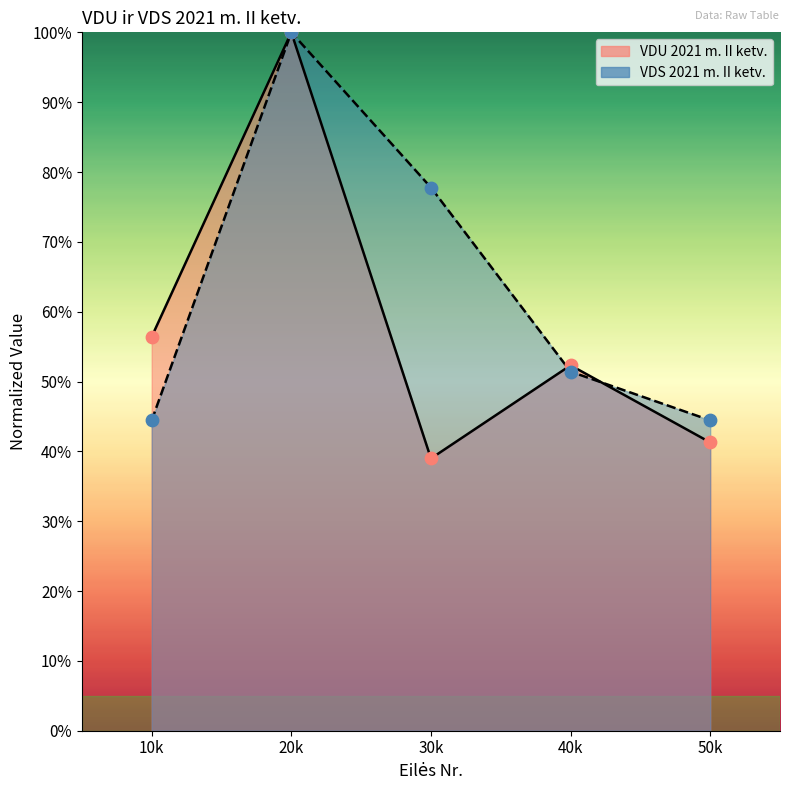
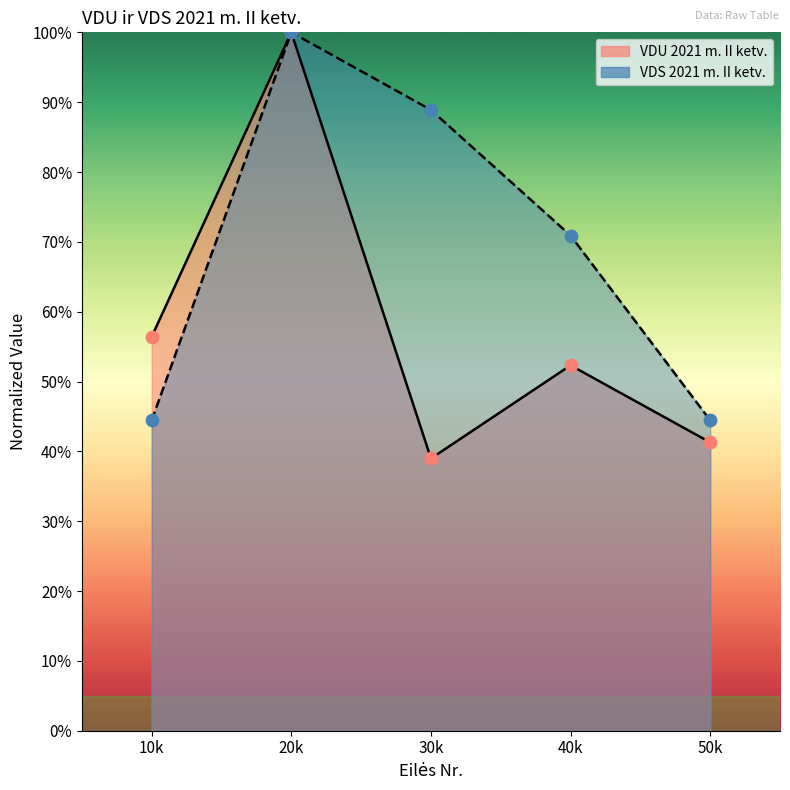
  {
    "VDU 2021 m. II ketv.": {
      "10k": "56%",
      "30k": "39%",
      "40k": "52%",
      "50k": "41%"
    },
    "VDS 2021 m. II ketv.": {
      "10k": "44%",
-     "30k": "78%",
-     "40k": "51%",
+     "30k": "89%",
+     "40k": "71%",
      "50k": "44%"
    }
  }
